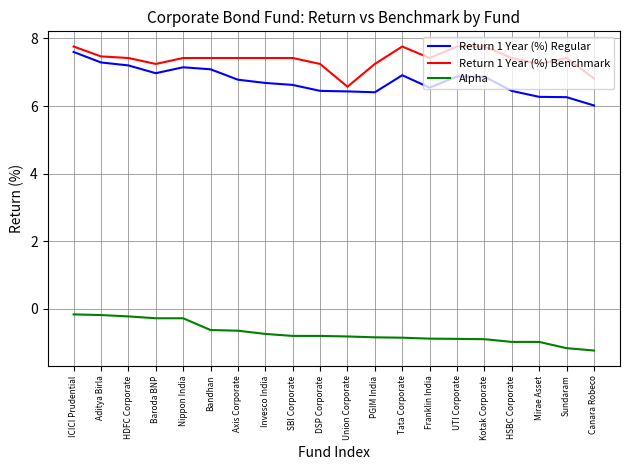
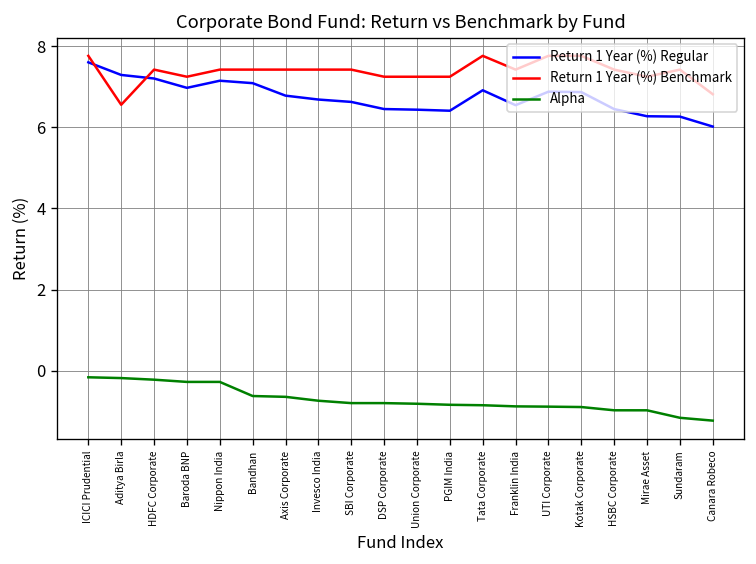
  {
    "Return 1 Year (%) Regular": {
      "ICICI Prudential": 7.6,
      "Aditya Birla": 7.3,
      "HDFC Corporate": 7.2,
      "Baroda BNP": 7.0,
      "Nippon India": 7.1,
      "Bandhan": 7.1,
      "Axis Corporate": 6.8,
      "Invesco India": 6.7,
      "SBI Corporate": 6.6,
      "DSP Corporate": 6.5,
      "Union Corporate": 6.4,
      "PGIM India": 6.4,
      "Tata Corporate": 6.9,
      "HSBC Corporate": 6.4,
      "Mirae Asset": 6.3,
      "Sundaram": 6.3,
      "Canara Robeco": 6.0
    },
    "Return 1 Year (%) Benchmark": {
      "ICICI Prudential": 7.8,
-     "Aditya Birla": 7.5,
+     "Aditya Birla": 6.6,
      "HDFC Corporate": 7.4,
      "Baroda BNP": 7.2,
      "Nippon India": 7.4,
      "Bandhan": 7.4,
      "Axis Corporate": 7.4,
      "Invesco India": 7.4,
      "SBI Corporate": 7.4,
      "DSP Corporate": 7.2,
-     "Union Corporate": 6.6,
+     "Union Corporate": 7.2,
      "PGIM India": 7.2,
      "Tata Corporate": 7.8
    },
    "Alpha": {
      "ICICI Prudential": -0.2,
      "Aditya Birla": -0.2,
      "HDFC Corporate": -0.2,
      "Baroda BNP": -0.3,
      "Nippon India": -0.3,
      "Bandhan": -0.6,
      "Axis Corporate": -0.6,
      "Invesco India": -0.7,
      "SBI Corporate": -0.8,
      "DSP Corporate": -0.8,
      "Union Corporate": -0.8,
      "PGIM India": -0.8,
      "Tata Corporate": -0.8,
      "Franklin India": -0.9,
      "UTI Corporate": -0.9,
      "Kotak Corporate": -0.9,
      "HSBC Corporate": -1.0,
      "Mirae Asset": -1.0,
      "Sundaram": -1.2,
      "Canara Robeco": -1.2
    }
  }
